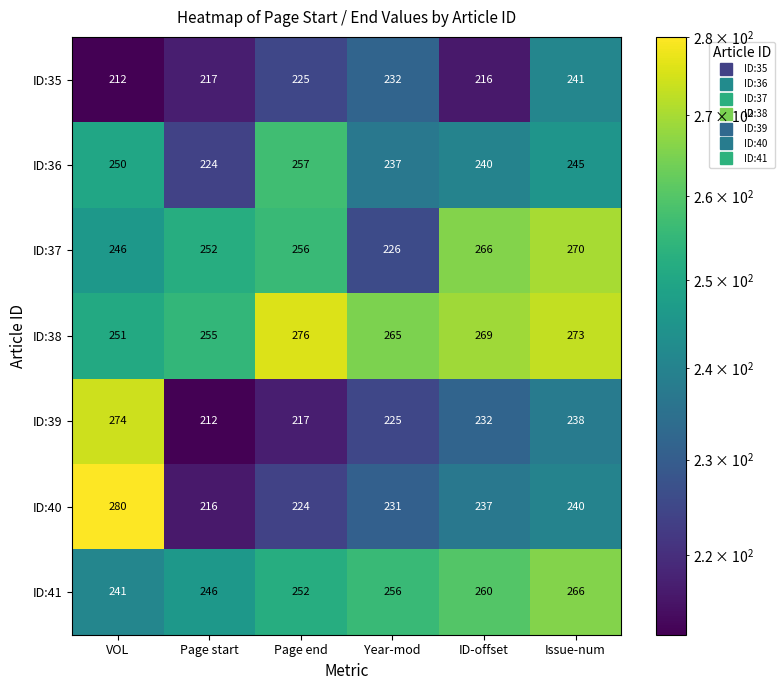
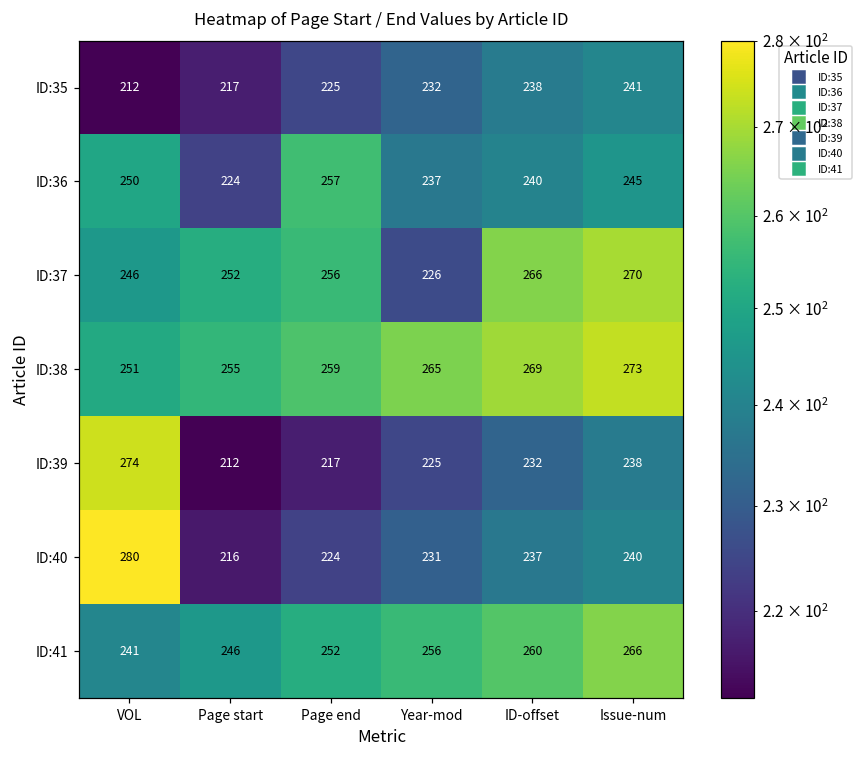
  {
    "ID:35": {
      "VOL": 212,
      "Page start": 217,
      "Page end": 225,
      "Year-mod": 232,
-     "ID-offset": 216,
+     "ID-offset": 238,
      "Issue-num": 241
    },
    "ID:36": {
      "VOL": 250,
      "Page start": 224,
      "Page end": 257,
      "Year-mod": 237,
      "ID-offset": 240,
      "Issue-num": 245
    },
    "ID:37": {
      "VOL": 246,
      "Page start": 252,
      "Page end": 256,
      "Year-mod": 226,
      "ID-offset": 266,
      "Issue-num": 270
    },
    "ID:38": {
      "VOL": 251,
      "Page start": 255,
-     "Page end": 276,
+     "Page end": 259,
      "Year-mod": 265,
      "ID-offset": 269,
      "Issue-num": 273
    },
    "ID:39": {
      "VOL": 274,
      "Page start": 212,
      "Page end": 217,
      "Year-mod": 225,
      "ID-offset": 232,
      "Issue-num": 238
    },
    "ID:40": {
      "VOL": 280,
      "Page start": 216,
      "Page end": 224,
      "Year-mod": 231,
      "ID-offset": 237,
      "Issue-num": 240
    },
    "ID:41": {
      "VOL": 241,
      "Page start": 246,
      "Page end": 252,
      "Year-mod": 256,
      "ID-offset": 260,
      "Issue-num": 266
    }
  }
